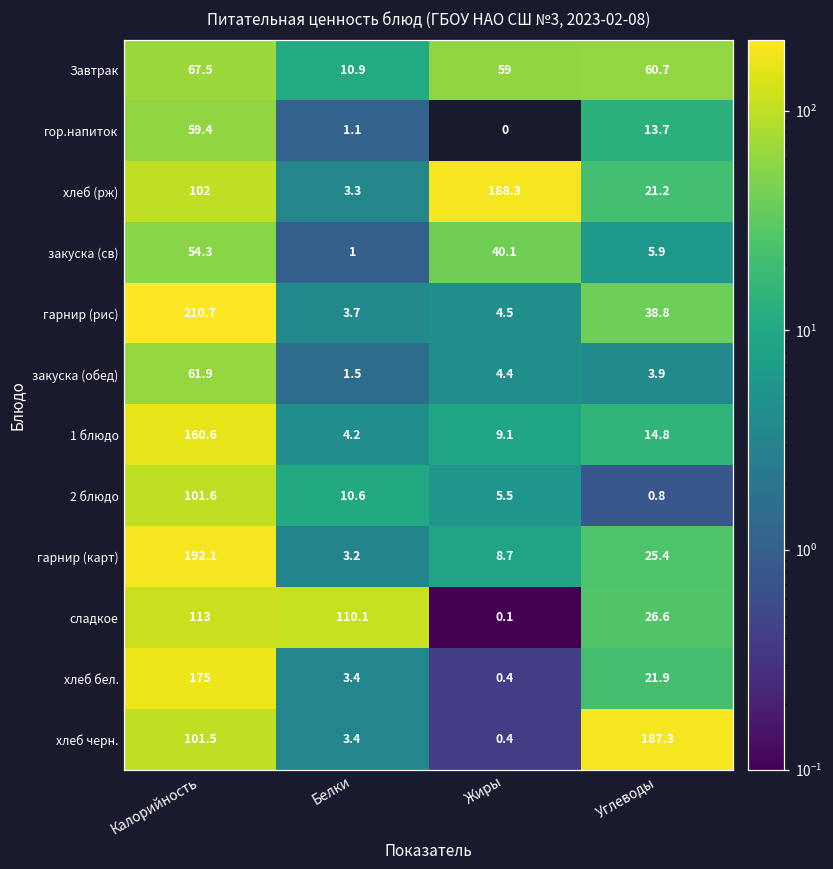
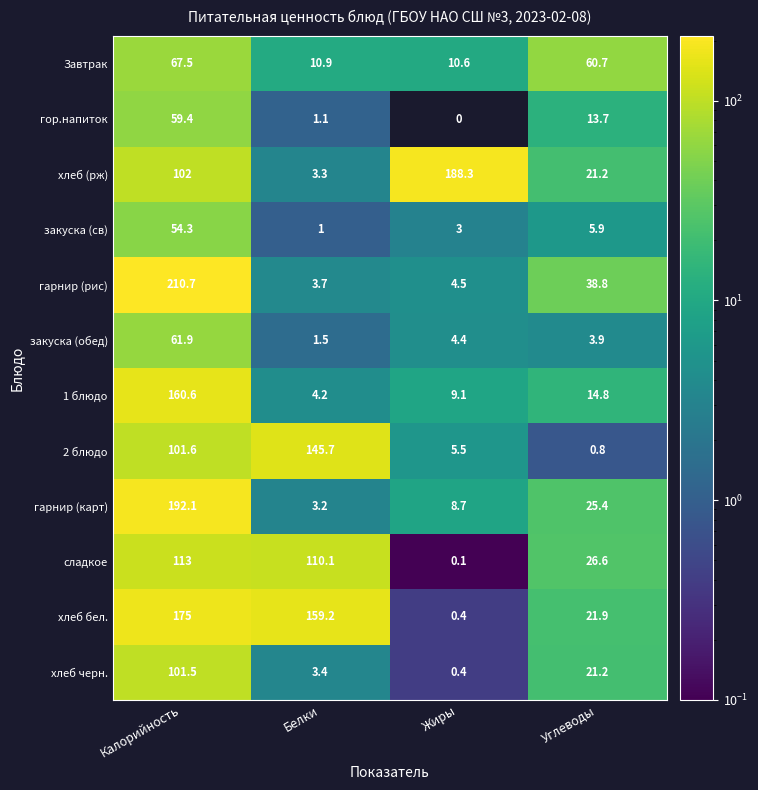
  {
    "Завтрак": {
      "Калорийность": 67.5,
      "Белки": 10.9,
-     "Жиры": 59,
+     "Жиры": 10.6,
      "Углеводы": 60.7
    },
    "гор.напиток": {
      "Калорийность": 59.4,
      "Белки": 1.1,
      "Жиры": 0,
      "Углеводы": 13.7
    },
    "хлеб (рж)": {
      "Калорийность": 102,
      "Белки": 3.3,
      "Жиры": 188.3,
      "Углеводы": 21.2
    },
    "закуска (св)": {
      "Калорийность": 54.3,
      "Белки": 1,
-     "Жиры": 40.1,
+     "Жиры": 3,
      "Углеводы": 5.9
    },
    "гарнир (рис)": {
      "Калорийность": 210.7,
      "Белки": 3.7,
      "Жиры": 4.5,
      "Углеводы": 38.8
    },
    "закуска (обед)": {
      "Калорийность": 61.9,
      "Белки": 1.5,
      "Жиры": 4.4,
      "Углеводы": 3.9
    },
    "1 блюдо": {
      "Калорийность": 160.6,
      "Белки": 4.2,
      "Жиры": 9.1,
      "Углеводы": 14.8
    },
    "2 блюдо": {
      "Калорийность": 101.6,
-     "Белки": 10.6,
+     "Белки": 145.7,
      "Жиры": 5.5,
      "Углеводы": 0.8
    },
    "гарнир (карт)": {
      "Калорийность": 192.1,
      "Белки": 3.2,
      "Жиры": 8.7,
      "Углеводы": 25.4
    },
    "сладкое": {
      "Калорийность": 113,
      "Белки": 110.1,
      "Жиры": 0.1,
      "Углеводы": 26.6
    },
    "хлеб бел.": {
      "Калорийность": 175,
-     "Белки": 3.4,
+     "Белки": 159.2,
      "Жиры": 0.4,
      "Углеводы": 21.9
    },
    "хлеб черн.": {
      "Калорийность": 101.5,
      "Белки": 3.4,
      "Жиры": 0.4,
-     "Углеводы": 187.3
+     "Углеводы": 21.2
    }
  }
